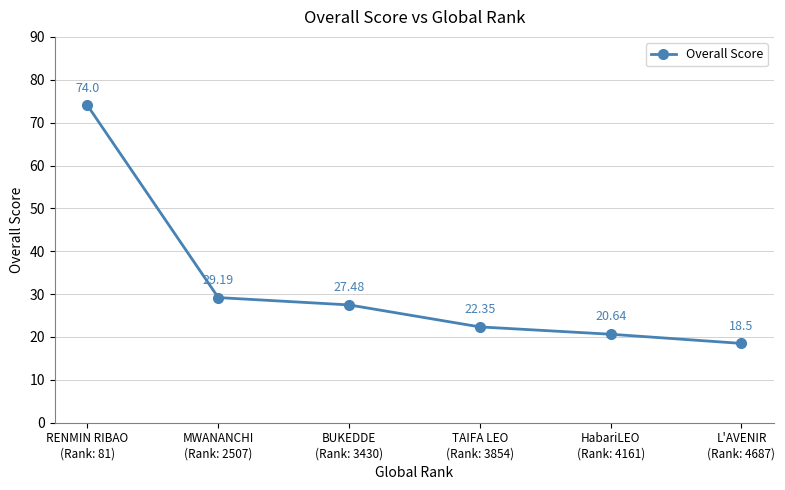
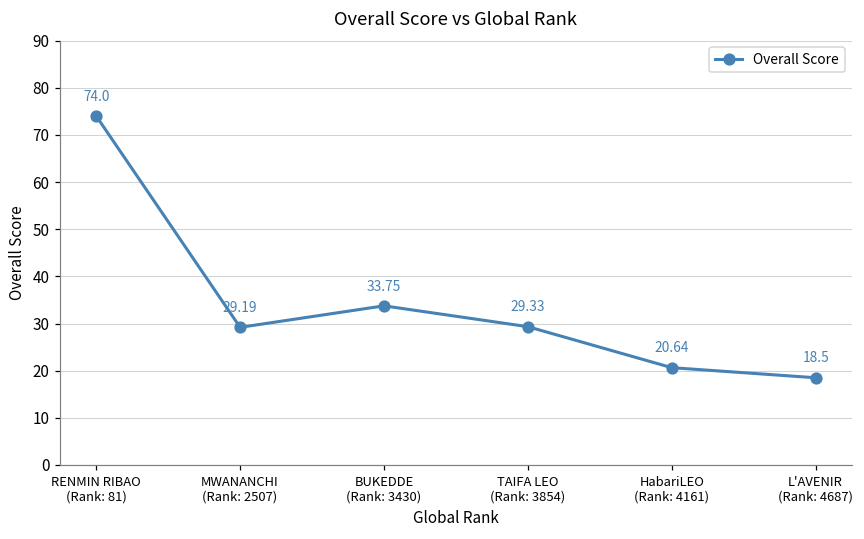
  {
    "RENMIN RIBAO (Rank: 81)": 74.0,
    "MWANANCHI (Rank: 2507)": 29.19,
-   "BUKEDDE (Rank: 3430)": 27.48,
-   "TAIFA LEO (Rank: 3854)": 22.35,
+   "BUKEDDE (Rank: 3430)": 33.75,
+   "TAIFA LEO (Rank: 3854)": 29.33,
    "HabariLEO (Rank: 4161)": 20.64,
    "L'AVENIR (Rank: 4687)": 18.5
  }
